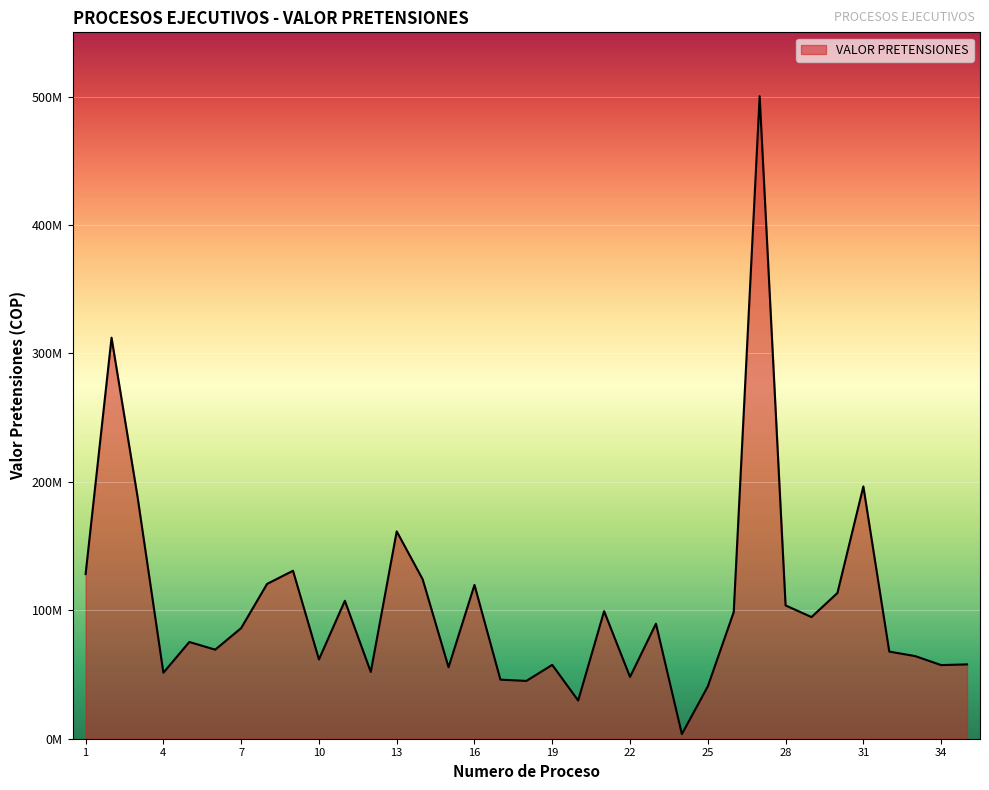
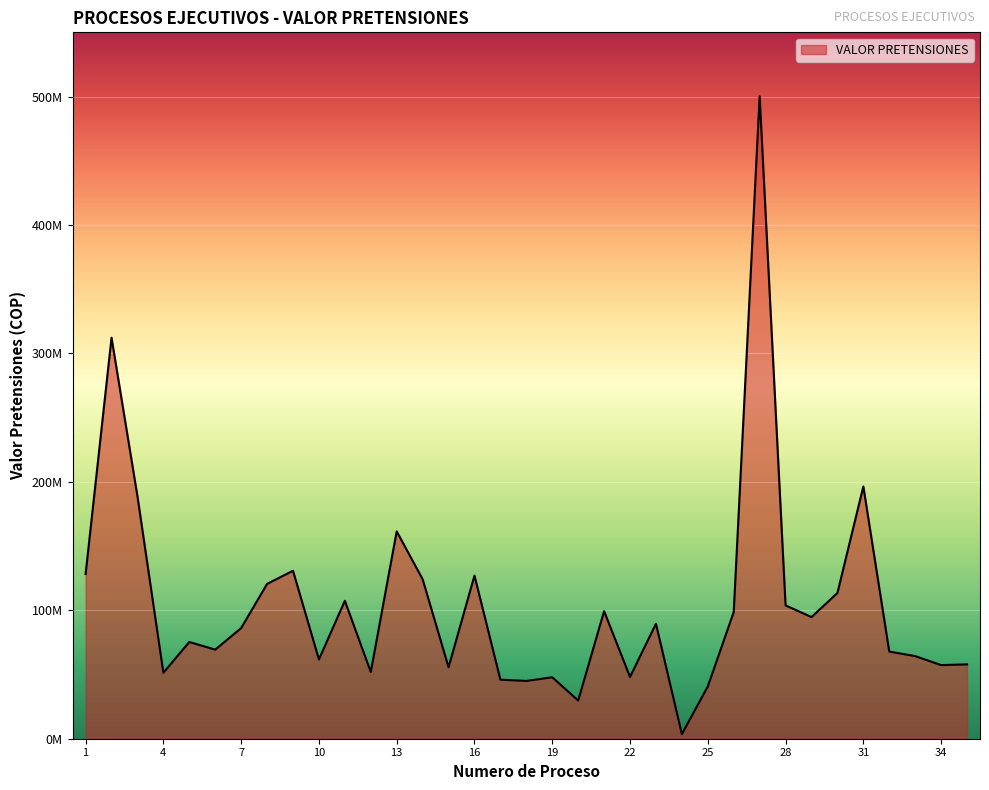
  {
    "1": 128000000,
    "4": 51000000,
    "7": 86000000,
    "10": 62000000,
    "13": 161000000,
-   "16": 120000000,
-   "19": 57000000,
+   "16": 127000000,
+   "19": 48000000,
    "22": 48000000,
    "25": 41000000,
    "28": 104000000,
    "31": 196000000,
    "34": 57000000
  }
